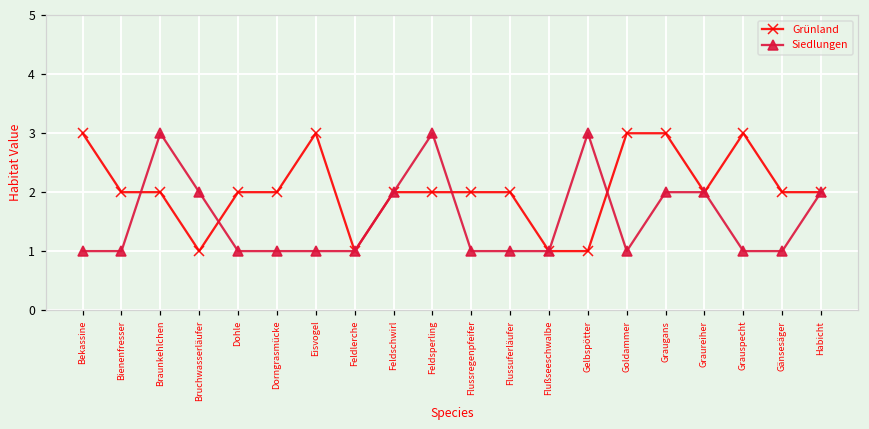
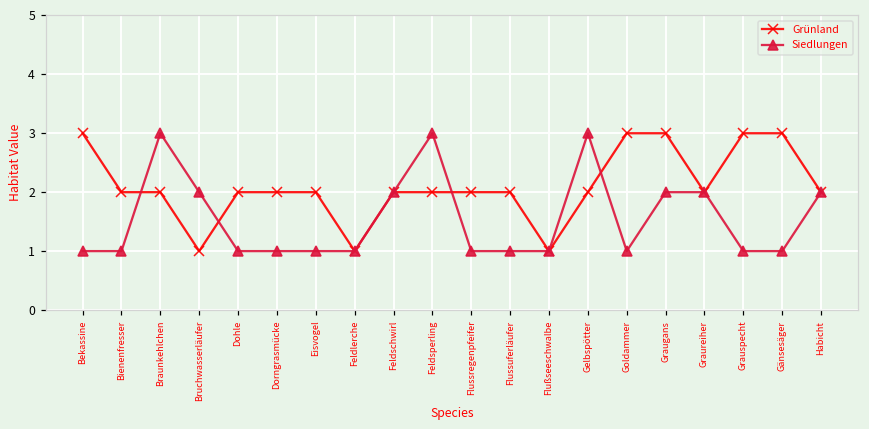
  {
    "Grünland": {
      "Bekassine": 3,
      "Bienenfresser": 2,
      "Braunkehlchen": 2,
      "Bruchwasserläufer": 1,
      "Dohle": 2,
      "Dorngrasmücke": 2,
-     "Eisvogel": 3,
+     "Eisvogel": 2,
      "Feldsperling": 2,
      "Flussregenpfeifer": 2,
      "Flussuferläufer": 2,
-     "Gelbspötter": 1,
+     "Gelbspötter": 2,
      "Goldammer": 3,
      "Graugans": 3,
      "Grauspecht": 3,
-     "Gänsesäger": 2
+     "Gänsesäger": 3
    },
    "Siedlungen": {
      "Bekassine": 1,
      "Bienenfresser": 1,
      "Braunkehlchen": 3,
      "Bruchwasserläufer": 2,
      "Dohle": 1,
      "Dorngrasmücke": 1,
      "Eisvogel": 1,
      "Feldsperling": 3,
      "Flussregenpfeifer": 1,
      "Flussuferläufer": 1,
      "Gelbspötter": 3,
      "Goldammer": 1,
      "Graugans": 2,
      "Grauspecht": 1,
      "Gänsesäger": 1
    }
  }
